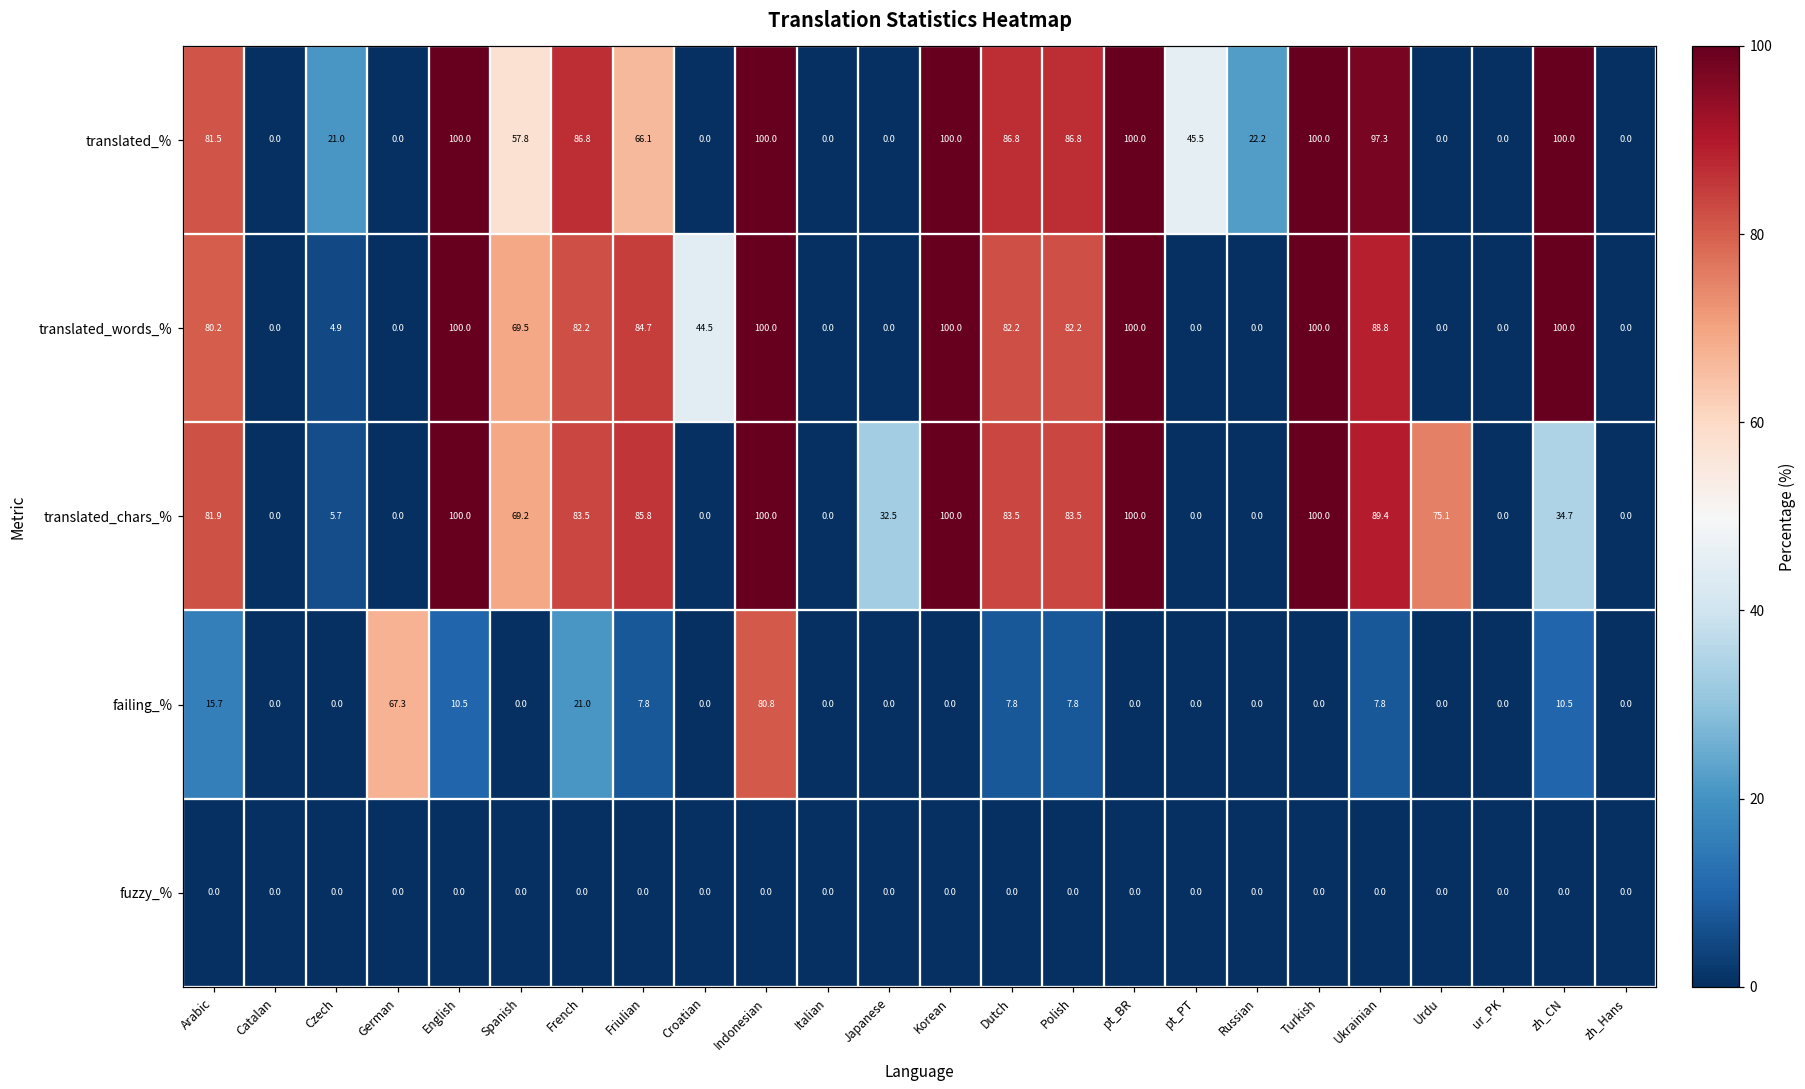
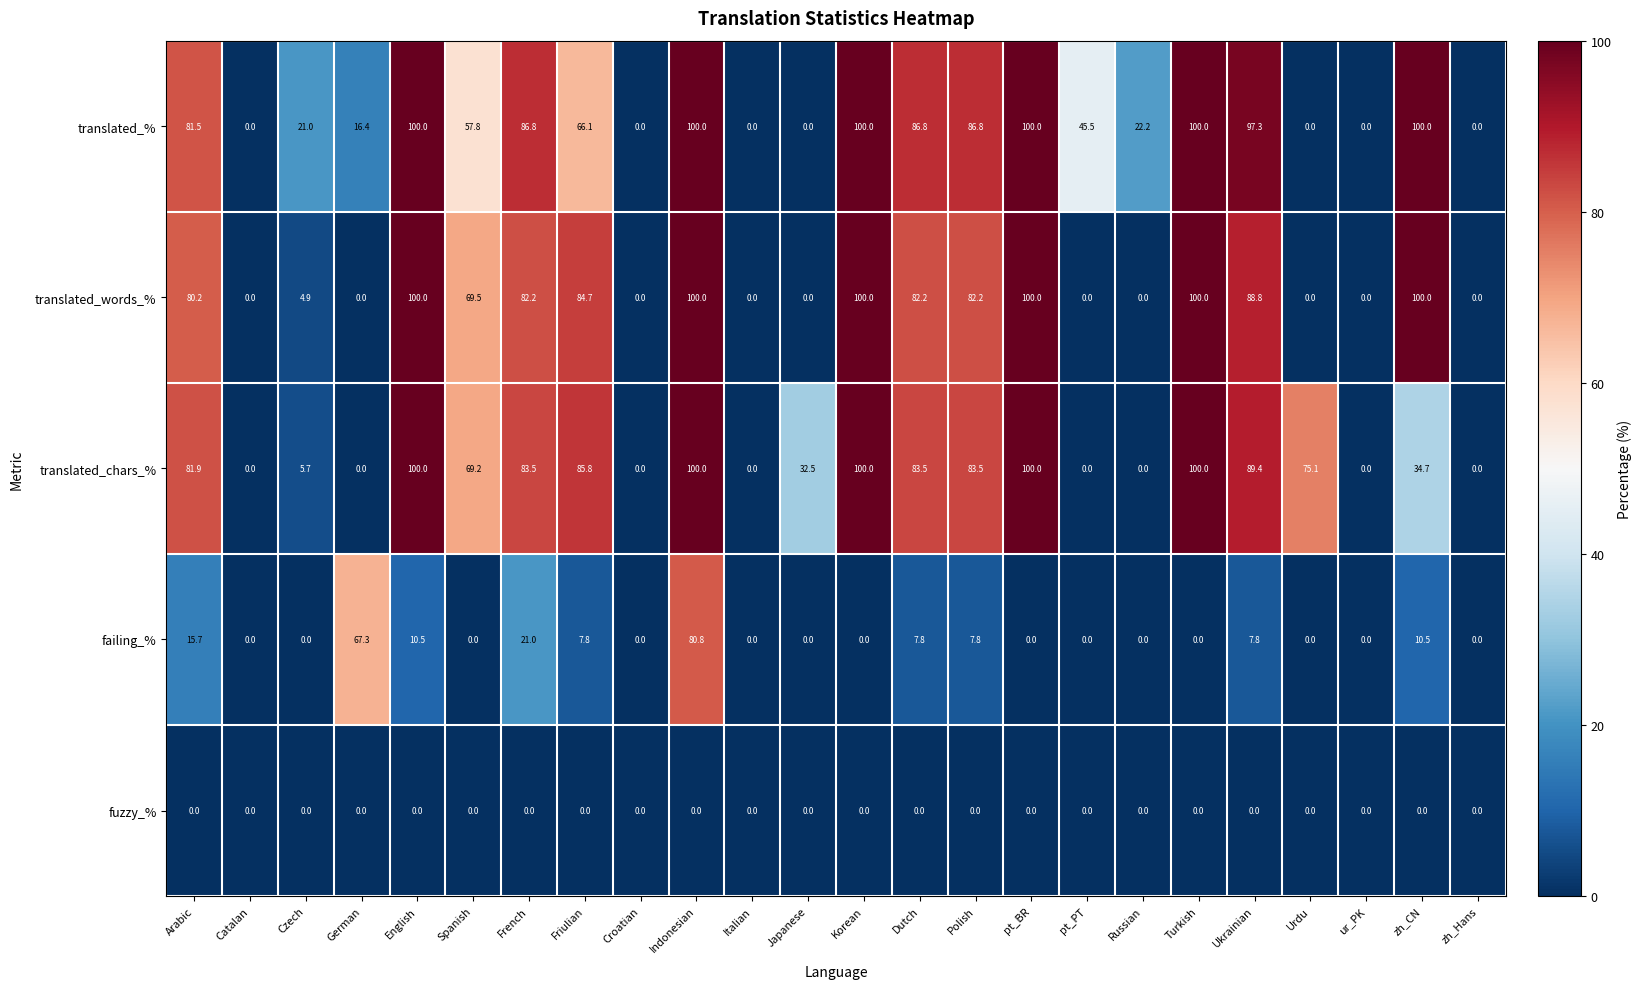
  {
    "translated_%": {
      "Arabic": 81.5,
      "Catalan": 0.0,
      "Czech": 21.0,
-     "German": 0.0,
+     "German": 16.4,
      "English": 100.0,
      "Spanish": 57.8,
      "French": 86.8,
      "Friulian": 66.1,
      "Croatian": 0.0,
      "Indonesian": 100.0,
      "Italian": 0.0,
      "Japanese": 0.0,
      "Korean": 100.0,
      "Dutch": 86.8,
      "Polish": 86.8,
      "pt_BR": 100.0,
      "pt_PT": 45.5,
      "Russian": 22.2,
      "Turkish": 100.0,
      "Ukrainian": 97.3,
      "Urdu": 0.0,
      "ur_PK": 0.0,
      "zh_CN": 100.0,
      "zh_Hans": 0.0
    },
    "translated_words_%": {
      "Arabic": 80.2,
      "Catalan": 0.0,
      "Czech": 4.9,
      "German": 0.0,
      "English": 100.0,
      "Spanish": 69.5,
      "French": 82.2,
      "Friulian": 84.7,
-     "Croatian": 44.5,
+     "Croatian": 0.0,
      "Indonesian": 100.0,
      "Italian": 0.0,
      "Japanese": 0.0,
      "Korean": 100.0,
      "Dutch": 82.2,
      "Polish": 82.2,
      "pt_BR": 100.0,
      "pt_PT": 0.0,
      "Russian": 0.0,
      "Turkish": 100.0,
      "Ukrainian": 88.8,
      "Urdu": 0.0,
      "ur_PK": 0.0,
      "zh_CN": 100.0,
      "zh_Hans": 0.0
    },
    "translated_chars_%": {
      "Arabic": 81.9,
      "Catalan": 0.0,
      "Czech": 5.7,
      "German": 0.0,
      "English": 100.0,
      "Spanish": 69.2,
      "French": 83.5,
      "Friulian": 85.8,
      "Croatian": 0.0,
      "Indonesian": 100.0,
      "Italian": 0.0,
      "Japanese": 32.5,
      "Korean": 100.0,
      "Dutch": 83.5,
      "Polish": 83.5,
      "pt_BR": 100.0,
      "pt_PT": 0.0,
      "Russian": 0.0,
      "Turkish": 100.0,
      "Ukrainian": 89.4,
      "Urdu": 75.1,
      "ur_PK": 0.0,
      "zh_CN": 34.7,
      "zh_Hans": 0.0
    },
    "failing_%": {
      "Arabic": 15.7,
      "Catalan": 0.0,
      "Czech": 0.0,
      "German": 67.3,
      "English": 10.5,
      "Spanish": 0.0,
      "French": 21.0,
      "Friulian": 7.8,
      "Croatian": 0.0,
      "Indonesian": 80.8,
      "Italian": 0.0,
      "Japanese": 0.0,
      "Korean": 0.0,
      "Dutch": 7.8,
      "Polish": 7.8,
      "pt_BR": 0.0,
      "pt_PT": 0.0,
      "Russian": 0.0,
      "Turkish": 0.0,
      "Ukrainian": 7.8,
      "Urdu": 0.0,
      "ur_PK": 0.0,
      "zh_CN": 10.5,
      "zh_Hans": 0.0
    },
    "fuzzy_%": {
      "Arabic": 0.0,
      "Catalan": 0.0,
      "Czech": 0.0,
      "German": 0.0,
      "English": 0.0,
      "Spanish": 0.0,
      "French": 0.0,
      "Friulian": 0.0,
      "Croatian": 0.0,
      "Indonesian": 0.0,
      "Italian": 0.0,
      "Japanese": 0.0,
      "Korean": 0.0,
      "Dutch": 0.0,
      "Polish": 0.0,
      "pt_BR": 0.0,
      "pt_PT": 0.0,
      "Russian": 0.0,
      "Turkish": 0.0,
      "Ukrainian": 0.0,
      "Urdu": 0.0,
      "ur_PK": 0.0,
      "zh_CN": 0.0,
      "zh_Hans": 0.0
    }
  }
